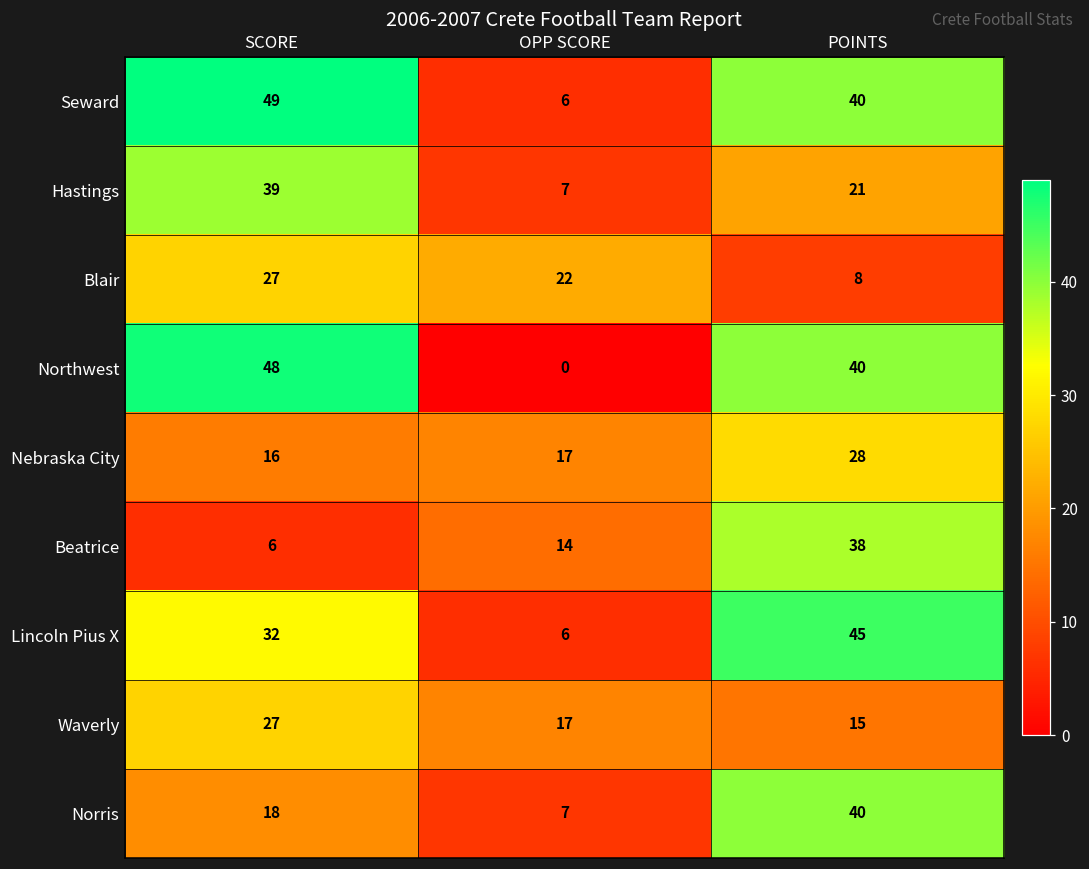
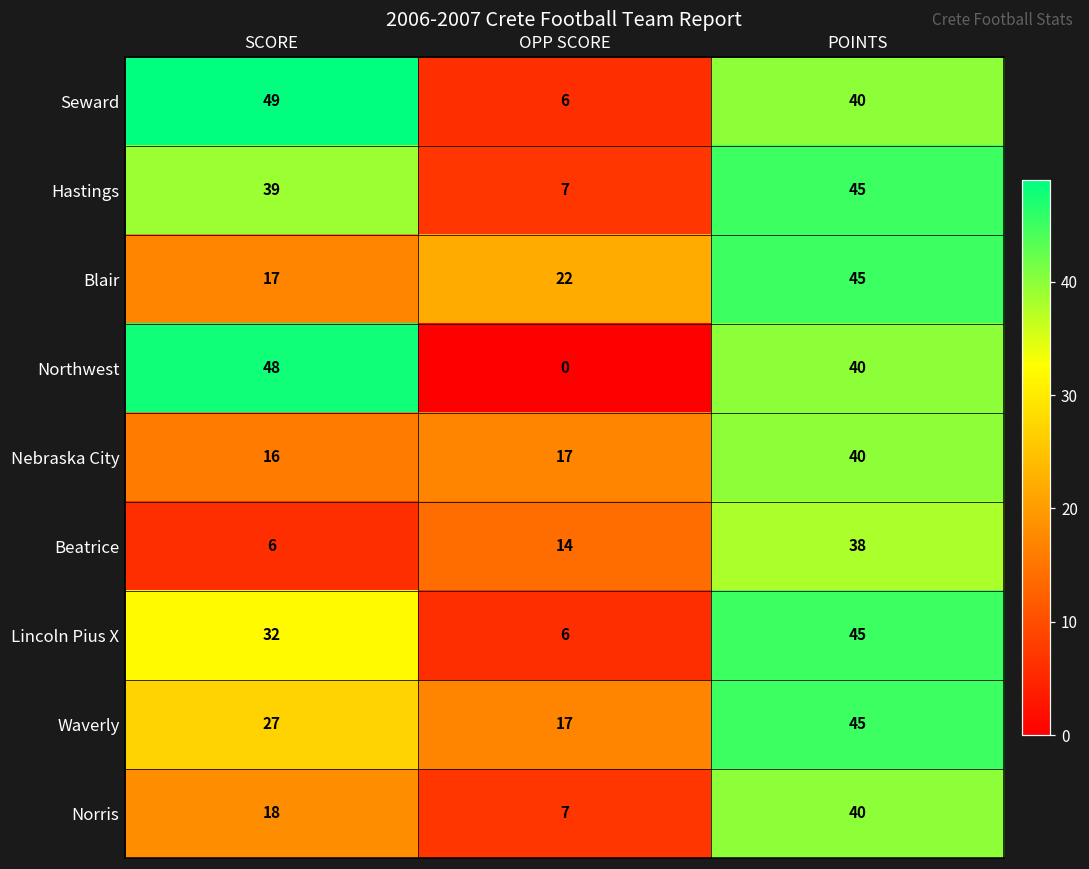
  {
    "Seward": {
      "SCORE": 49,
      "OPP SCORE": 6,
      "POINTS": 40
    },
    "Hastings": {
      "SCORE": 39,
      "OPP SCORE": 7,
-     "POINTS": 21
+     "POINTS": 45
    },
    "Blair": {
-     "SCORE": 27,
+     "SCORE": 17,
      "OPP SCORE": 22,
-     "POINTS": 8
+     "POINTS": 45
    },
    "Northwest": {
      "SCORE": 48,
      "OPP SCORE": 0,
      "POINTS": 40
    },
    "Nebraska City": {
      "SCORE": 16,
      "OPP SCORE": 17,
-     "POINTS": 28
+     "POINTS": 40
    },
    "Beatrice": {
      "SCORE": 6,
      "OPP SCORE": 14,
      "POINTS": 38
    },
    "Lincoln Pius X": {
      "SCORE": 32,
      "OPP SCORE": 6,
      "POINTS": 45
    },
    "Waverly": {
      "SCORE": 27,
      "OPP SCORE": 17,
-     "POINTS": 15
+     "POINTS": 45
    },
    "Norris": {
      "SCORE": 18,
      "OPP SCORE": 7,
      "POINTS": 40
    }
  }
